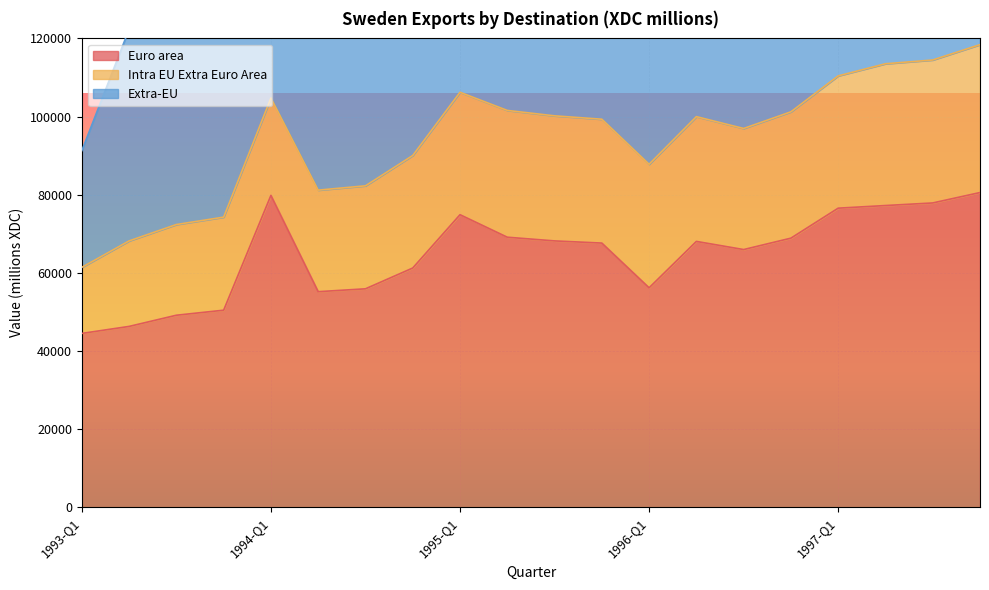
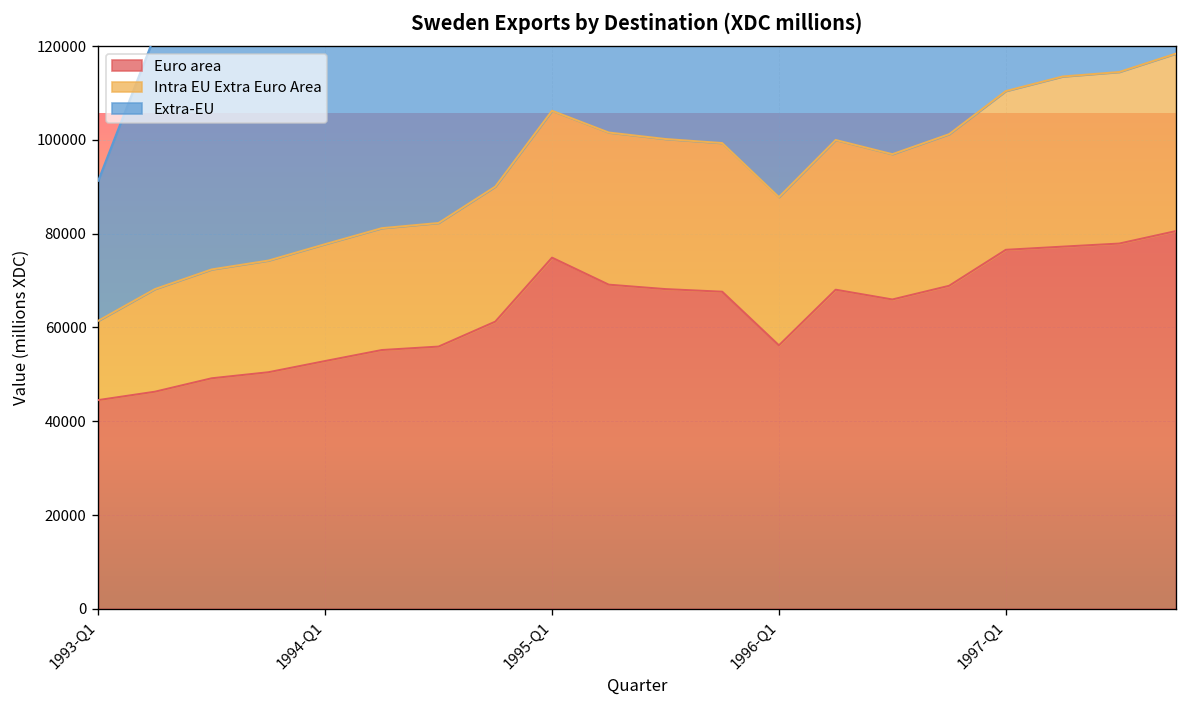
  {
    "Euro area": {
      "1993-Q1": 45000,
-     "1994-Q1": 80000,
+     "1994-Q1": 53000,
      "1995-Q1": 75000,
      "1996-Q1": 56000,
      "1997-Q1": 77000
    },
    "Intra EU Extra Euro Area": {
      "1993-Q1": 17000,
      "1995-Q1": 31000,
      "1996-Q1": 32000,
      "1997-Q1": 34000
    },
    "Extra-EU": {
      "1993-Q1": 30000
    }
  }
